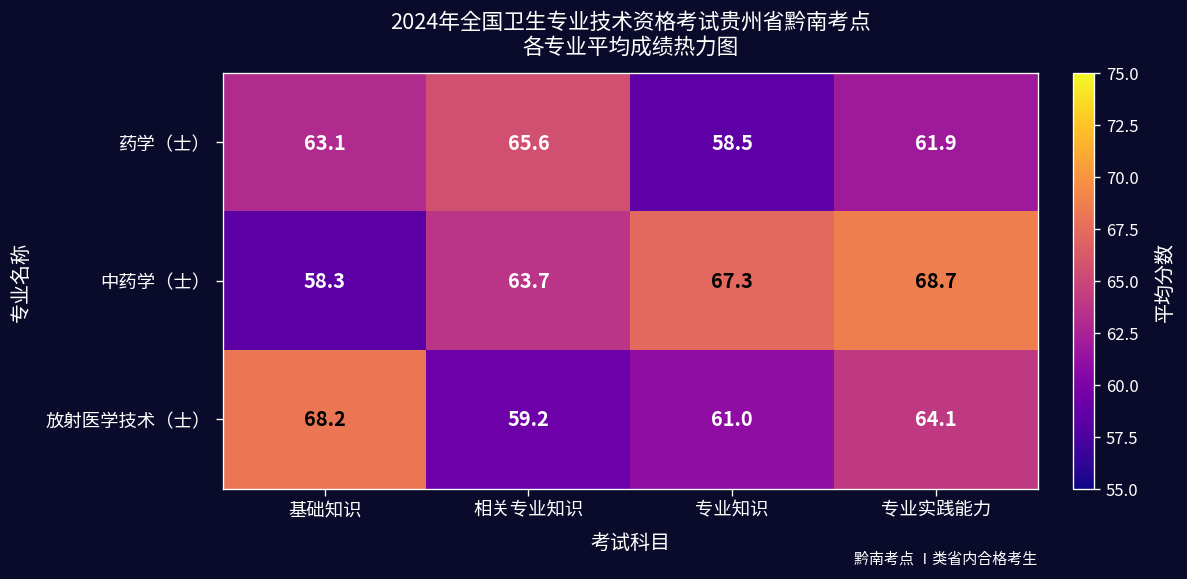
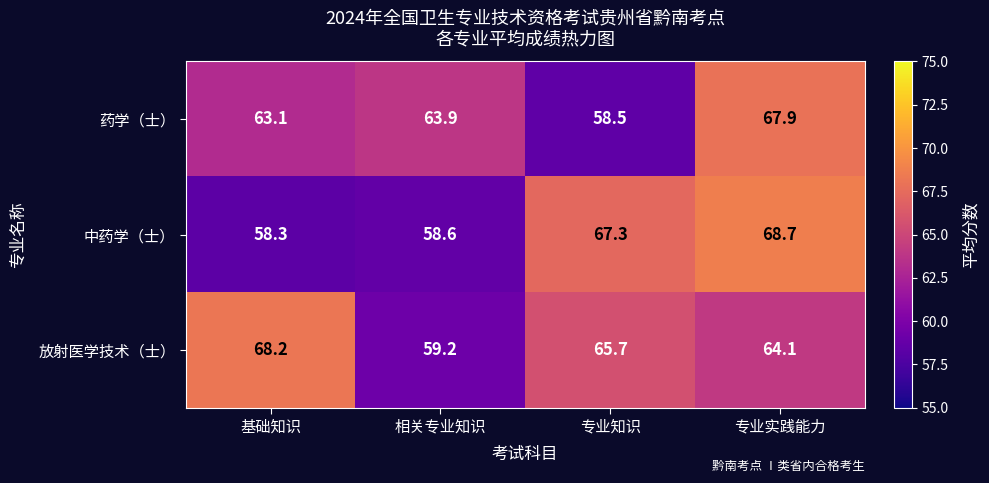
  {
    "药学（士）": {
      "基础知识": 63.1,
-     "相关专业知识": 65.6,
+     "相关专业知识": 63.9,
      "专业知识": 58.5,
-     "专业实践能力": 61.9
+     "专业实践能力": 67.9
    },
    "中药学（士）": {
      "基础知识": 58.3,
-     "相关专业知识": 63.7,
+     "相关专业知识": 58.6,
      "专业知识": 67.3,
      "专业实践能力": 68.7
    },
    "放射医学技术（士）": {
      "基础知识": 68.2,
      "相关专业知识": 59.2,
-     "专业知识": 61.0,
+     "专业知识": 65.7,
      "专业实践能力": 64.1
    }
  }
